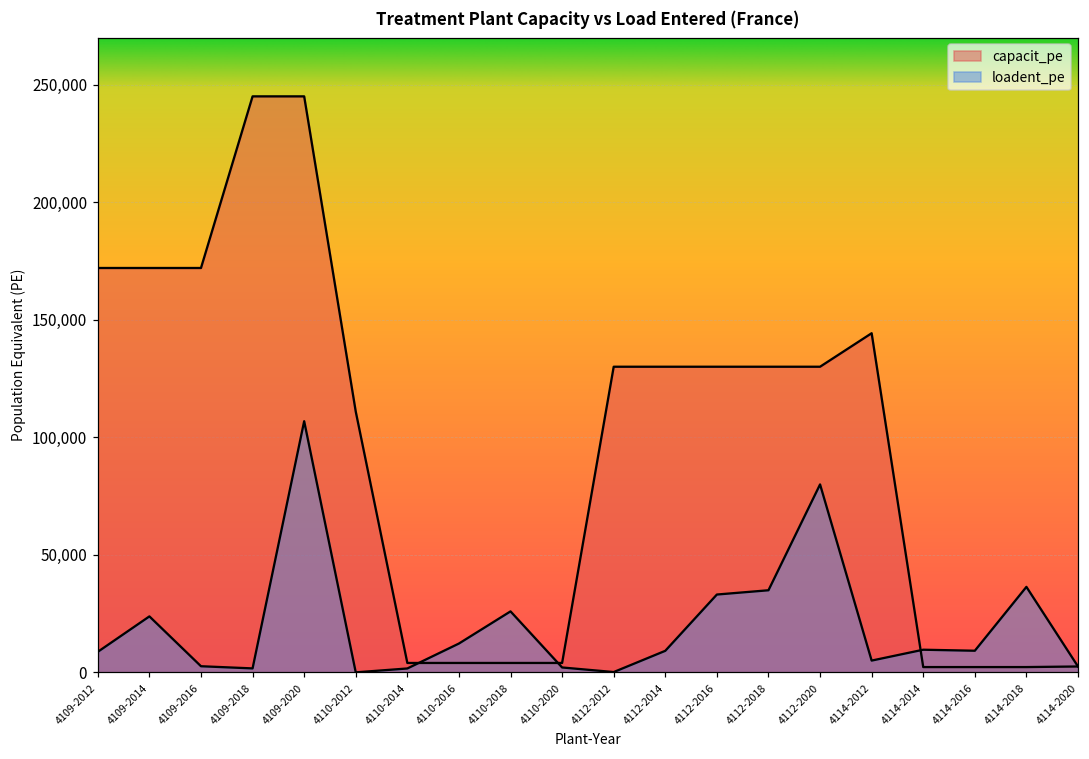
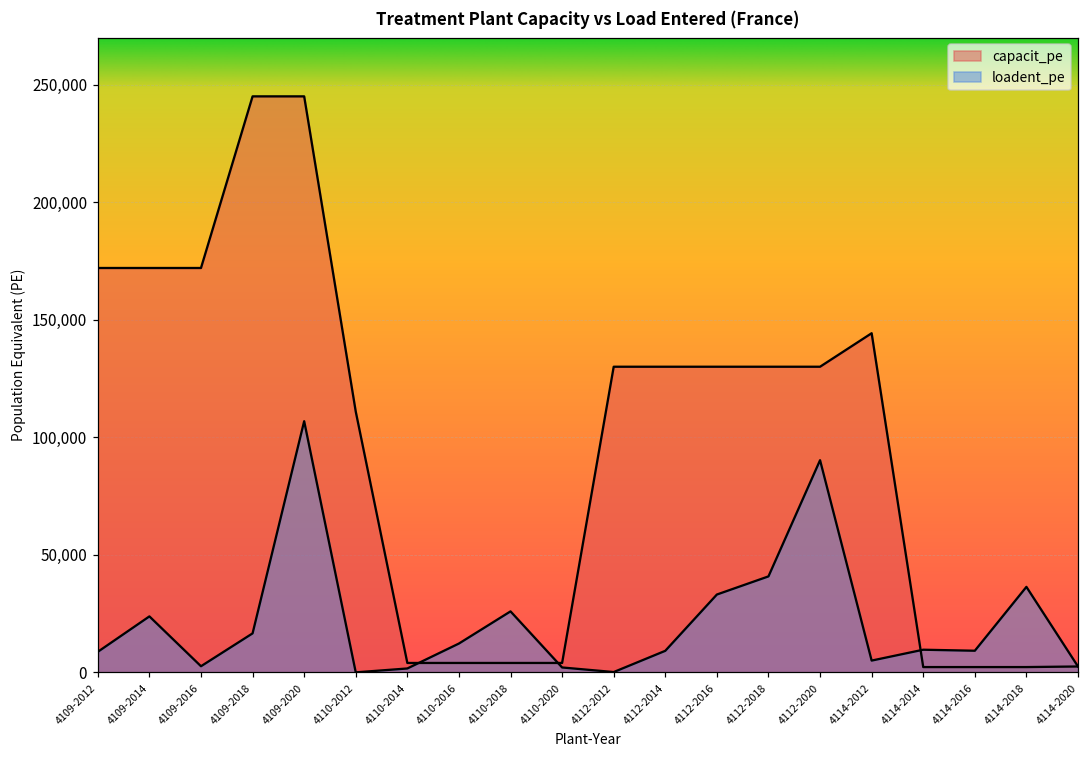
  {
    "capacit_pe": {
      "4109-2012": "172,000",
      "4109-2014": "172,000",
      "4109-2016": "172,000",
      "4109-2018": "245,000",
      "4109-2020": "245,000",
      "4110-2012": "111,000",
      "4110-2014": "4,000",
      "4110-2016": "4,000",
      "4110-2018": "4,000",
      "4110-2020": "4,000",
      "4112-2012": "130,000",
      "4112-2014": "130,000",
      "4112-2016": "130,000",
      "4112-2018": "130,000",
      "4112-2020": "130,000",
      "4114-2012": "144,000",
      "4114-2014": "2,000",
      "4114-2016": "2,000",
      "4114-2018": "2,000"
    },
    "loadent_pe": {
      "4109-2012": "9,000",
      "4109-2014": "24,000",
      "4109-2016": "3,000",
-     "4109-2018": "2,000",
+     "4109-2018": "17,000",
      "4109-2020": "107,000",
      "4110-2012": "0",
      "4110-2014": "2,000",
      "4110-2016": "12,000",
      "4110-2018": "26,000",
      "4110-2020": "2,000",
      "4112-2012": "0",
      "4112-2014": "9,000",
      "4112-2016": "33,000",
-     "4112-2018": "35,000",
-     "4112-2020": "80,000",
+     "4112-2018": "41,000",
+     "4112-2020": "90,000",
      "4114-2012": "5,000",
      "4114-2014": "10,000",
      "4114-2016": "9,000",
      "4114-2018": "36,000"
    }
  }
